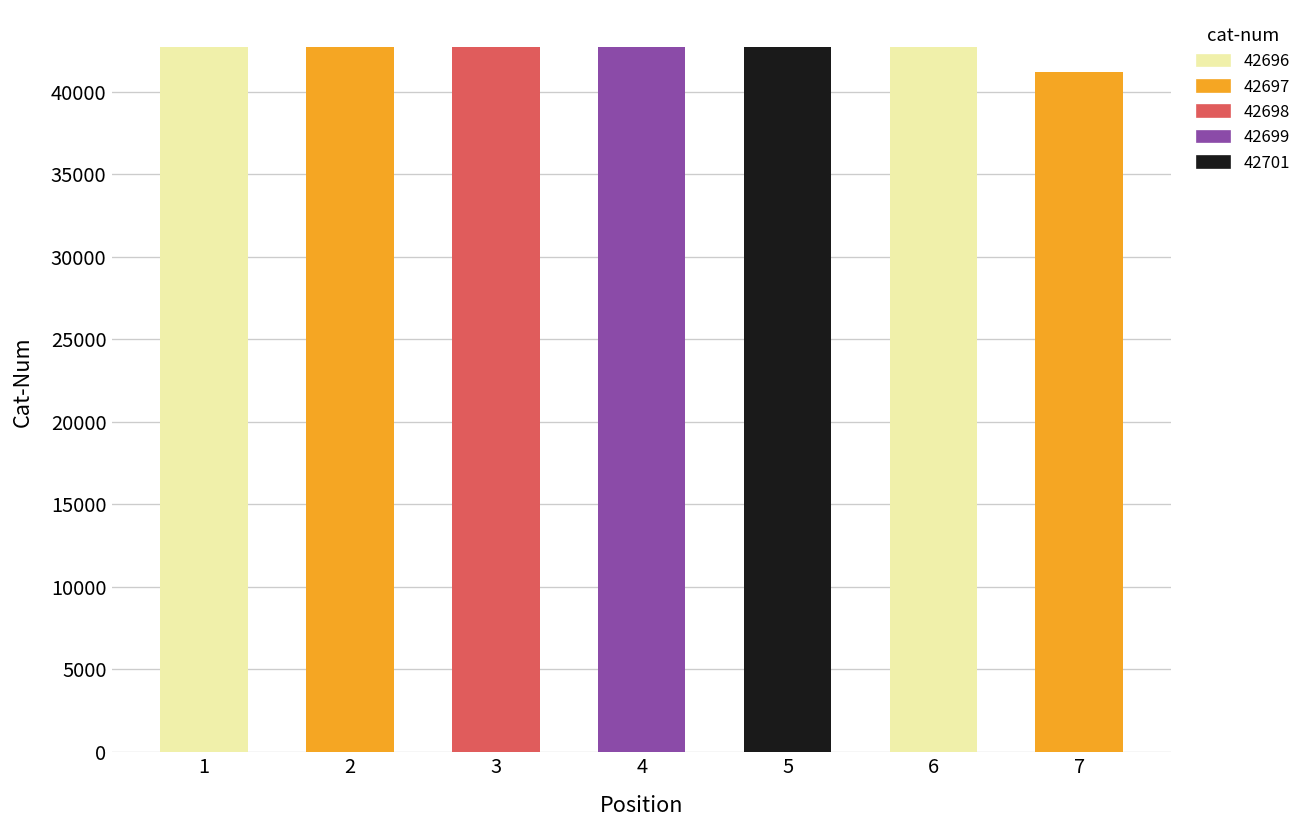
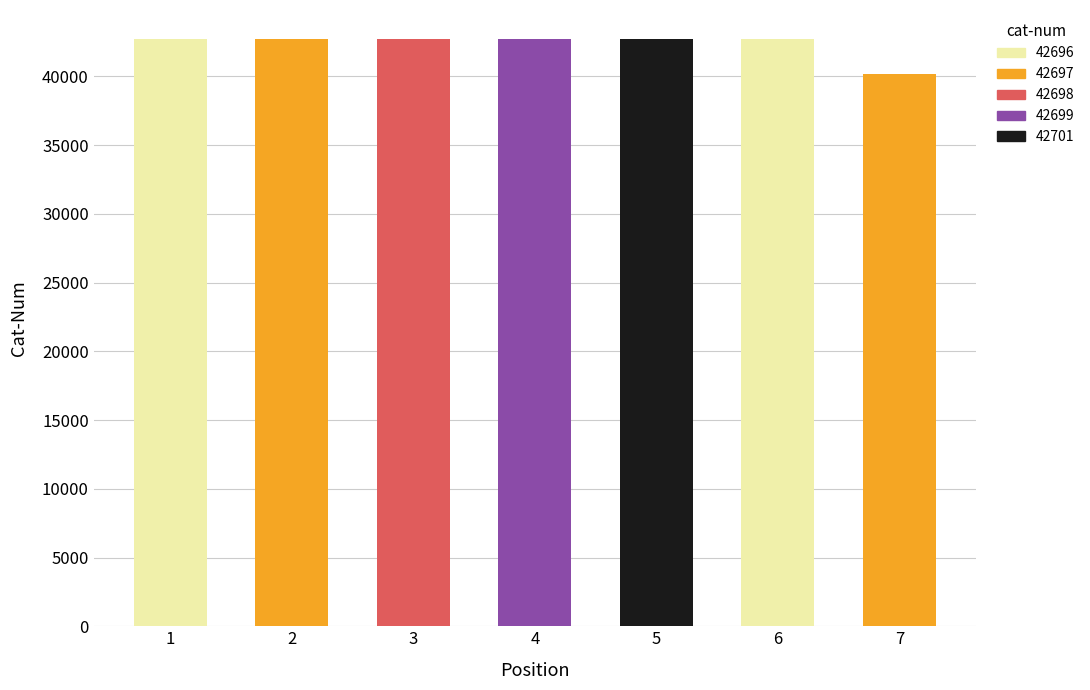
  {
    "1": 42700,
    "2": 42700,
    "3": 42700,
    "4": 42700,
    "5": 42700,
    "6": 42700,
-   "7": 41200
+   "7": 40200
  }
